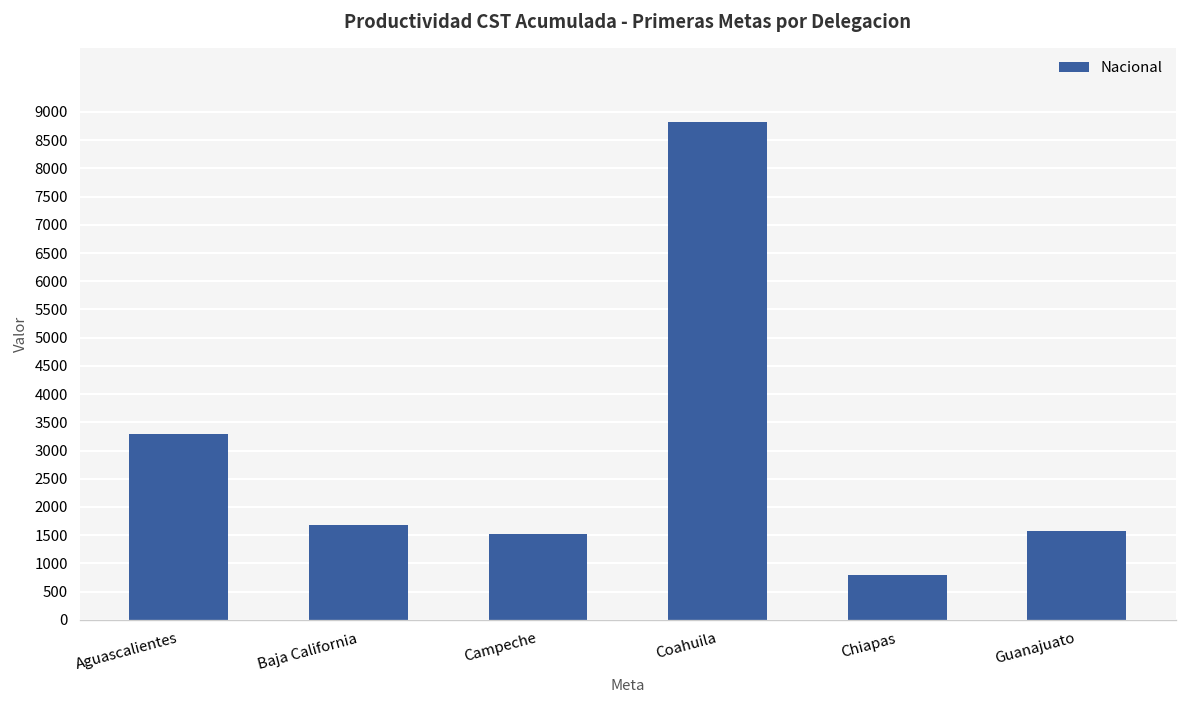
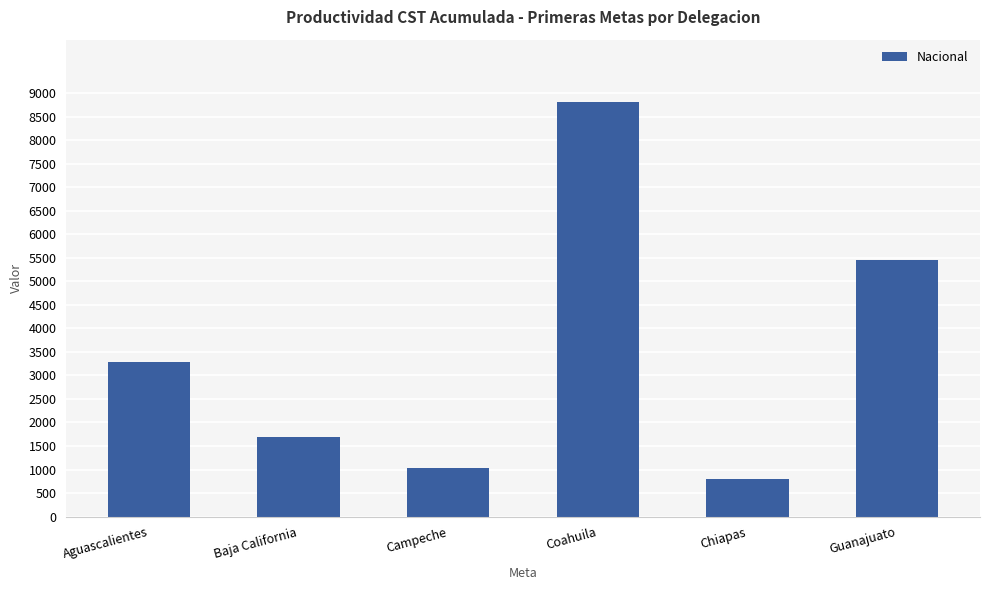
  {
    "Aguascalientes": 3300,
    "Baja California": 1700,
-   "Campeche": 1500,
+   "Campeche": 1000,
    "Coahuila": 8800,
    "Chiapas": 800,
-   "Guanajuato": 1600
+   "Guanajuato": 5500
  }
